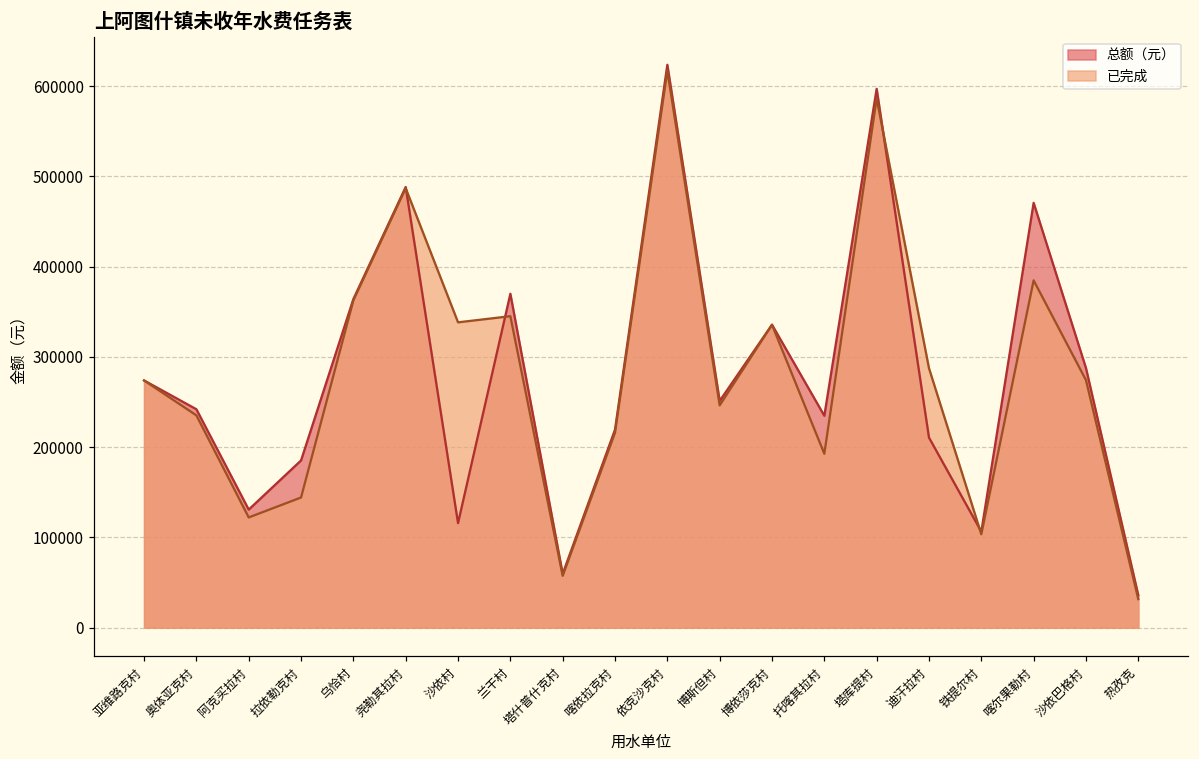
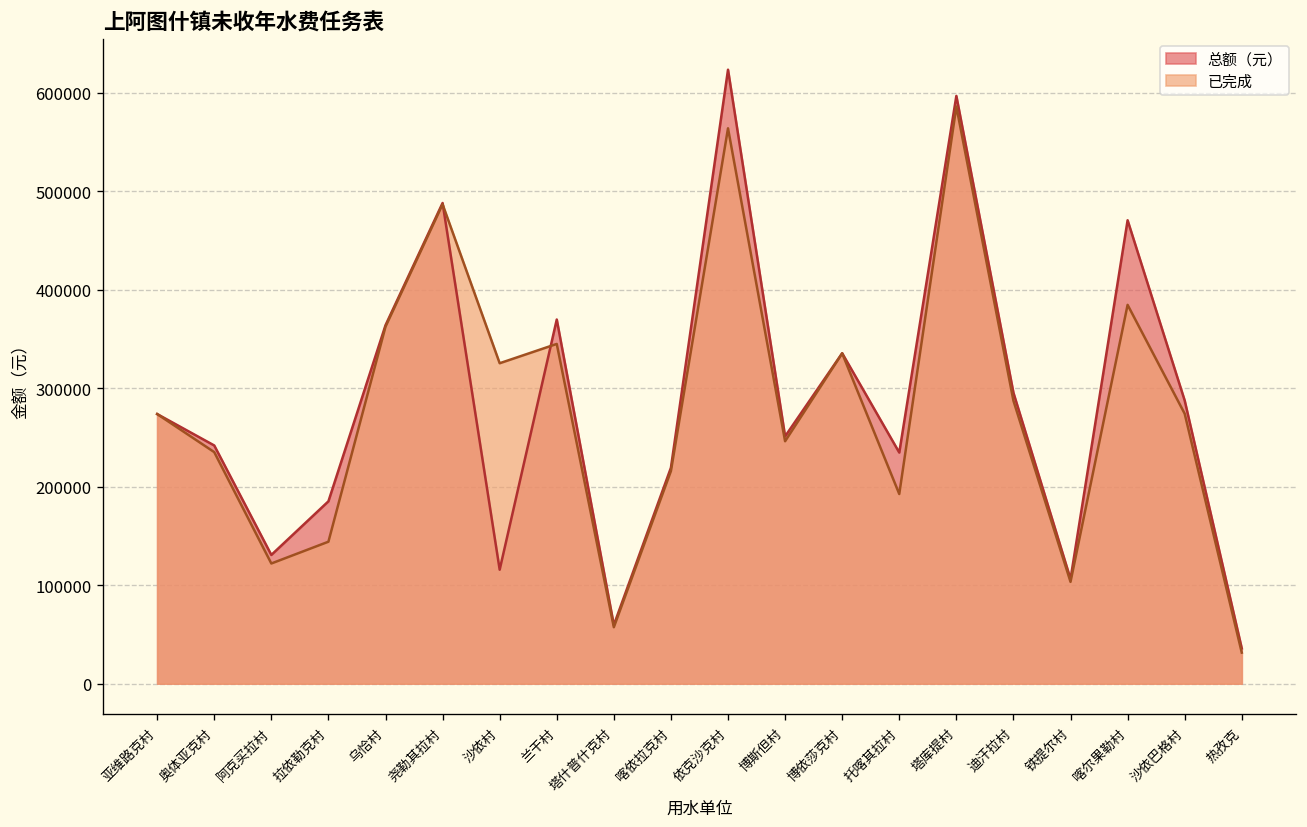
  {
    "总额（元）": {
      "奥体亚克村": 240000,
      "阿克买拉村": 130000,
      "拉依勒克村": 190000,
      "沙依村": 120000,
      "兰干村": 370000,
      "喀依拉克村": 220000,
      "依克沙克村": 620000,
      "博斯但村": 250000,
      "托喀其拉村": 230000,
      "塔库提村": 600000,
-     "迪汗拉村": 210000,
+     "迪汗拉村": 300000,
      "喀尔果勒村": 470000,
      "沙依巴格村": 290000,
      "热孜克": 40000
    },
    "已完成": {
      "奥体亚克村": 240000,
      "阿克买拉村": 120000,
      "拉依勒克村": 140000,
-     "沙依村": 340000,
+     "沙依村": 330000,
      "兰干村": 340000,
      "喀依拉克村": 220000,
-     "依克沙克村": 620000,
+     "依克沙克村": 560000,
      "博斯但村": 250000,
      "托喀其拉村": 190000,
      "塔库提村": 590000,
      "迪汗拉村": 290000,
      "喀尔果勒村": 380000,
      "沙依巴格村": 270000,
      "热孜克": 30000
    }
  }
